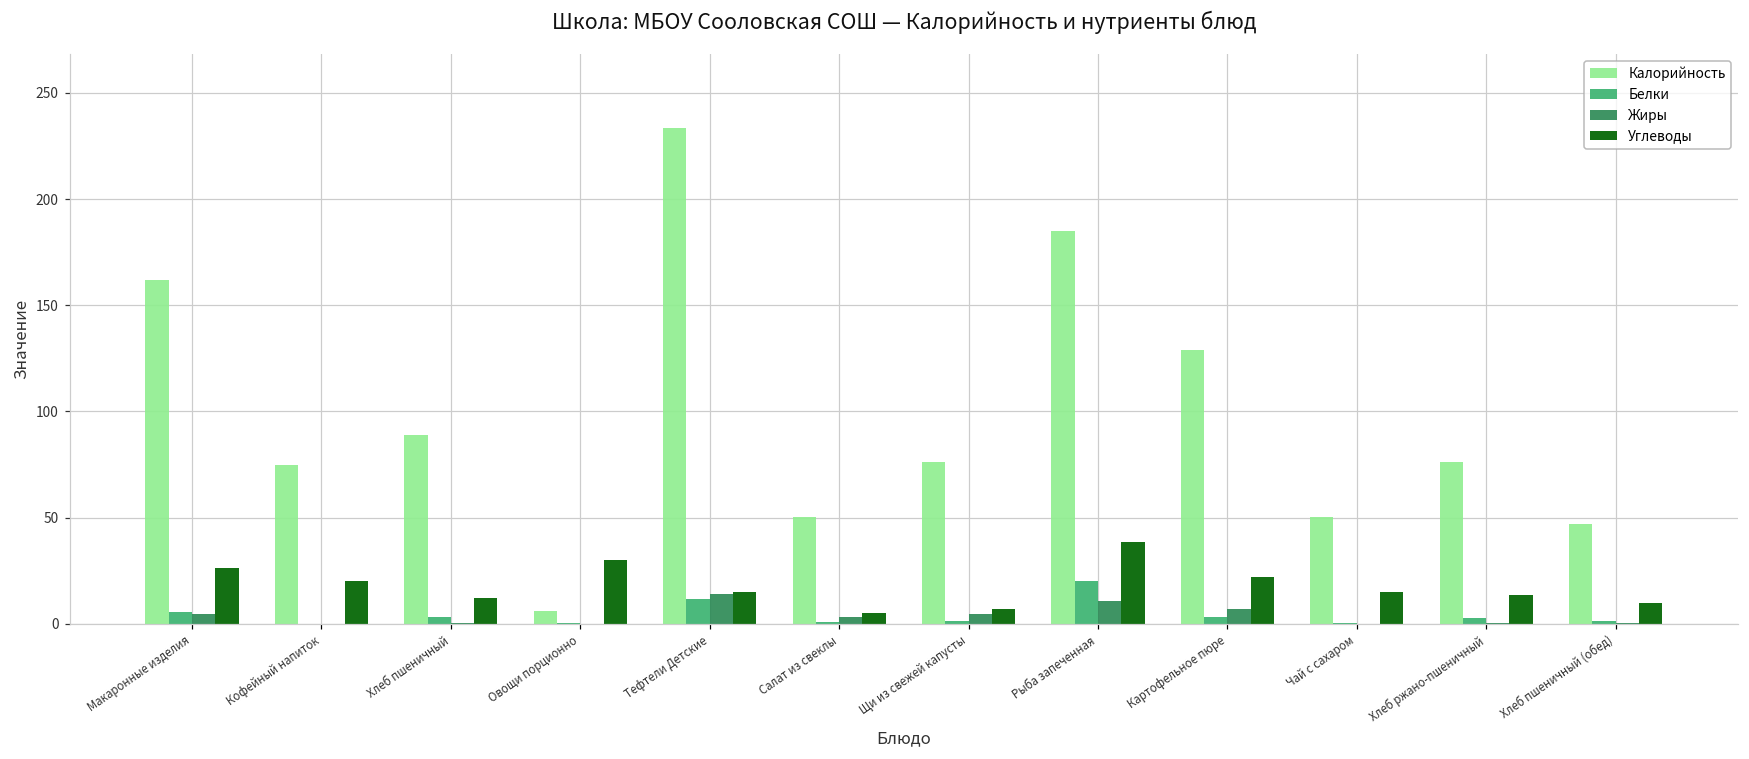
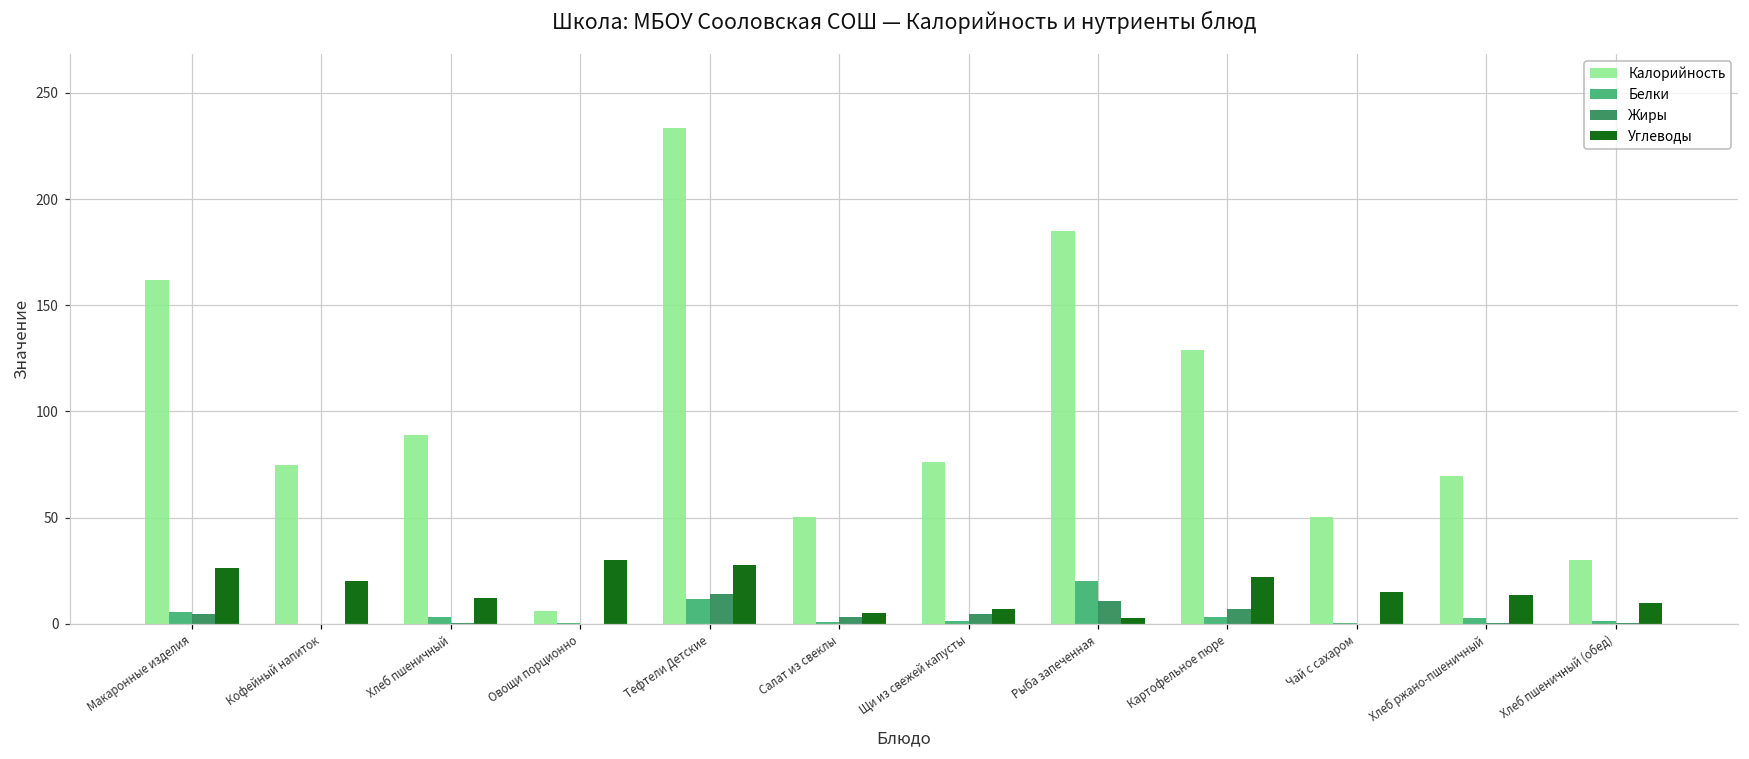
  {
    "Калорийность": {
      "Макаронные изделия": 162,
      "Кофейный напиток": 75,
      "Хлеб пшеничный": 89,
      "Овощи порционно": 6,
      "Тефтели Детские": 233,
      "Салат из свеклы": 50,
      "Щи из свежей капусты": 76,
      "Рыба запеченная": 185,
      "Картофельное пюре": 129,
      "Чай с сахаром": 50,
-     "Хлеб ржано-пшеничный": 76,
-     "Хлеб пшеничный (обед)": 47
+     "Хлеб ржано-пшеничный": 70,
+     "Хлеб пшеничный (обед)": 30
    },
    "Углеводы": {
      "Макаронные изделия": 26,
      "Кофейный напиток": 20,
      "Хлеб пшеничный": 12,
      "Овощи порционно": 30,
-     "Тефтели Детские": 15,
+     "Тефтели Детские": 28,
      "Салат из свеклы": 5,
      "Щи из свежей капусты": 7,
-     "Рыба запеченная": 38,
+     "Рыба запеченная": 3,
      "Картофельное пюре": 22,
      "Чай с сахаром": 15,
      "Хлеб ржано-пшеничный": 14,
      "Хлеб пшеничный (обед)": 10
    }
  }
